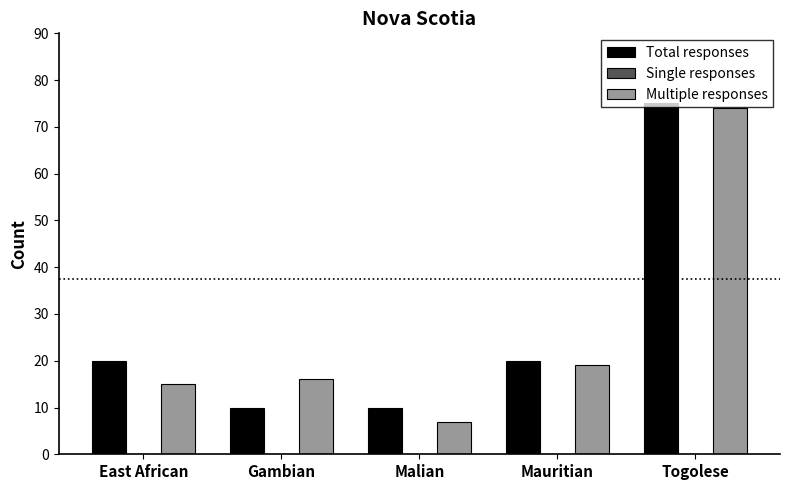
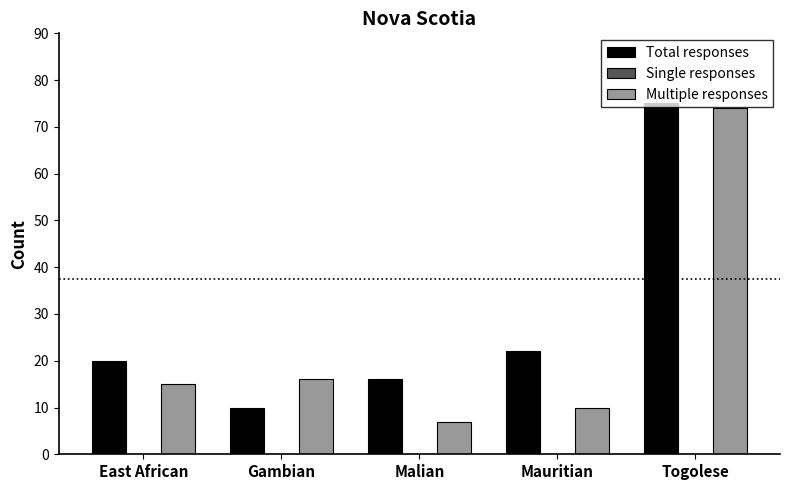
  {
    "Total responses": {
      "East African": 20,
      "Gambian": 10,
-     "Malian": 10,
-     "Mauritian": 20
+     "Malian": 16,
+     "Mauritian": 22
    },
    "Single responses": {
      "East African": 0,
      "Gambian": 0,
      "Malian": 0,
      "Mauritian": 0,
      "Togolese": 0
    },
    "Multiple responses": {
      "East African": 15,
      "Gambian": 16,
      "Malian": 7,
-     "Mauritian": 19,
+     "Mauritian": 10,
      "Togolese": 74
    }
  }
